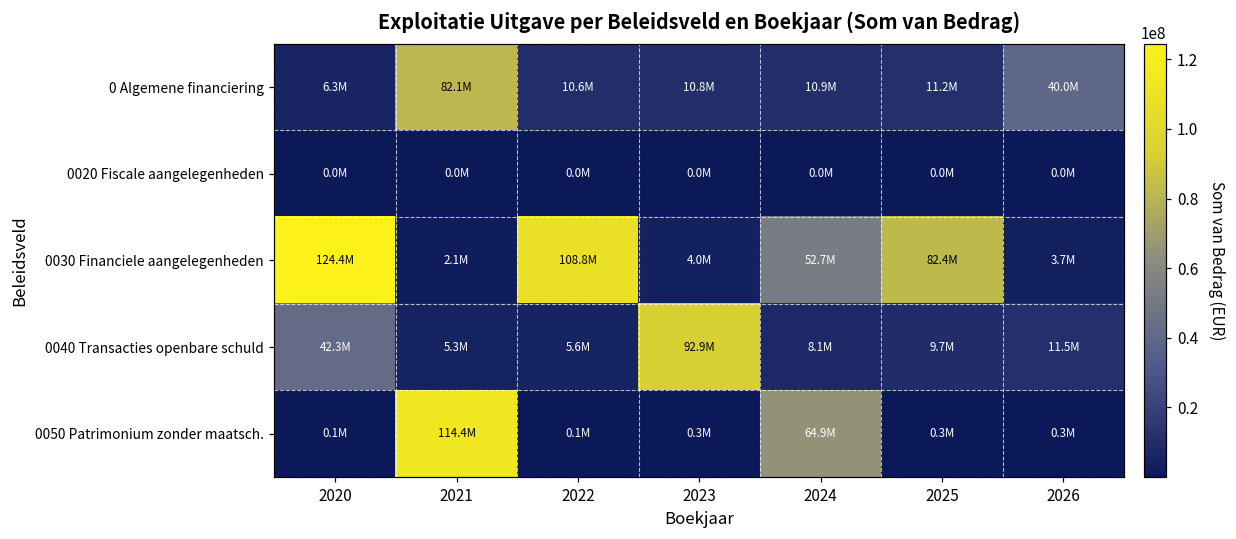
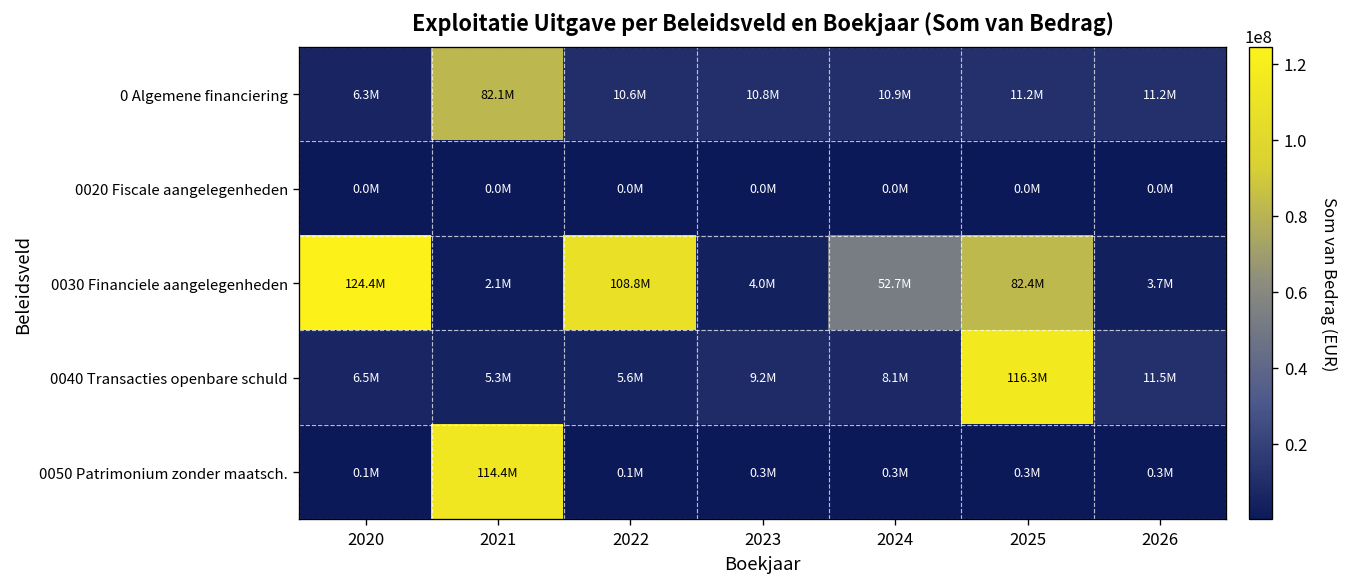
  {
    "0 Algemene financiering": {
      "2020": "6.3M",
      "2021": "82.1M",
      "2022": "10.6M",
      "2023": "10.8M",
      "2024": "10.9M",
      "2025": "11.2M",
-     "2026": "40.0M"
+     "2026": "11.2M"
    },
    "0020 Fiscale aangelegenheden": {
      "2020": "0.0M",
      "2021": "0.0M",
      "2022": "0.0M",
      "2023": "0.0M",
      "2024": "0.0M",
      "2025": "0.0M",
      "2026": "0.0M"
    },
    "0030 Financiele aangelegenheden": {
      "2020": "124.4M",
      "2021": "2.1M",
      "2022": "108.8M",
      "2023": "4.0M",
      "2024": "52.7M",
      "2025": "82.4M",
      "2026": "3.7M"
    },
    "0040 Transacties openbare schuld": {
-     "2020": "42.3M",
+     "2020": "6.5M",
      "2021": "5.3M",
      "2022": "5.6M",
-     "2023": "92.9M",
+     "2023": "9.2M",
      "2024": "8.1M",
-     "2025": "9.7M",
+     "2025": "116.3M",
      "2026": "11.5M"
    },
    "0050 Patrimonium zonder maatsch.": {
      "2020": "0.1M",
      "2021": "114.4M",
      "2022": "0.1M",
      "2023": "0.3M",
-     "2024": "64.9M",
+     "2024": "0.3M",
      "2025": "0.3M",
      "2026": "0.3M"
    }
  }
